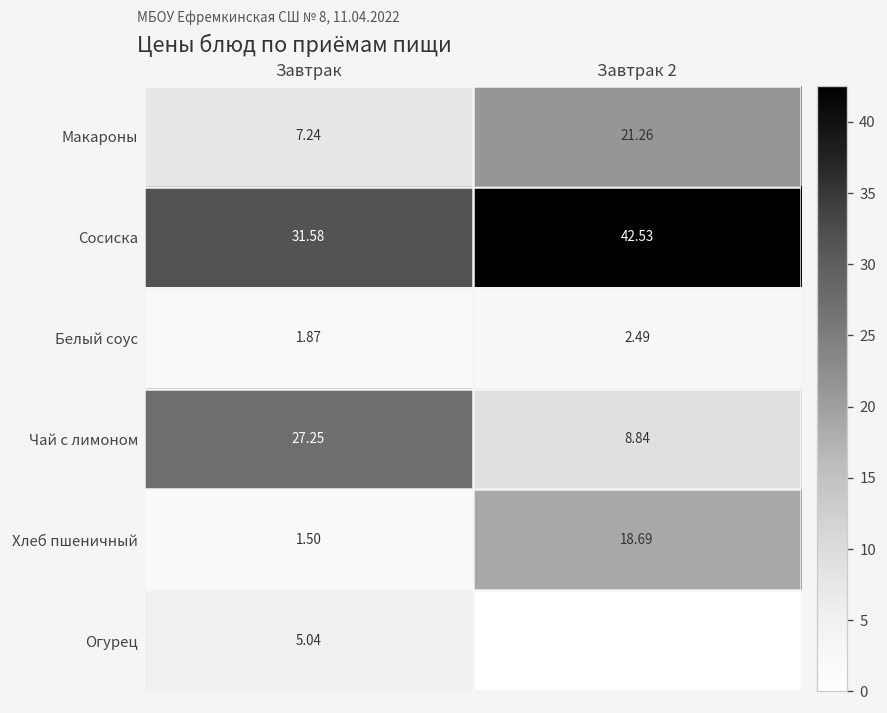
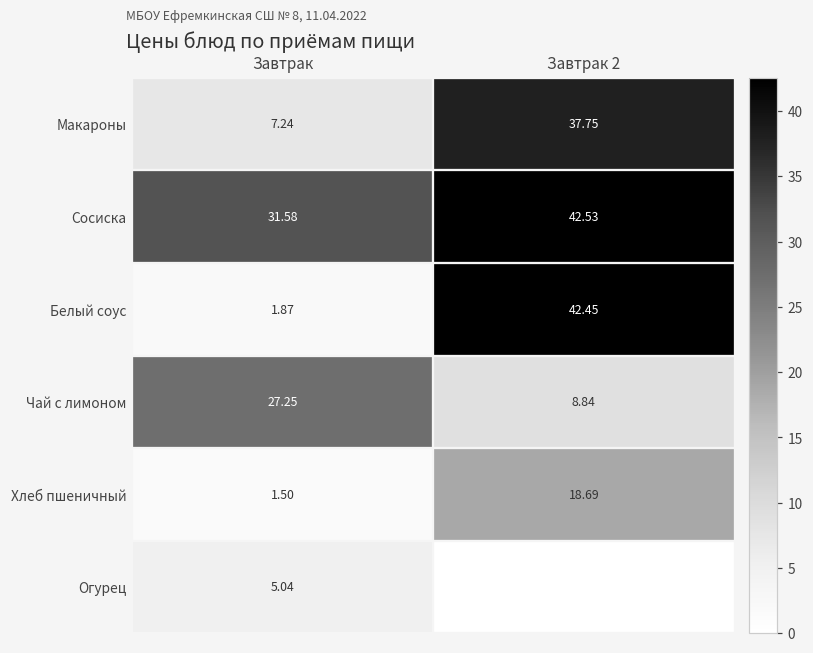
  {
    "Макароны": {
      "Завтрак": 7.24,
-     "Завтрак 2": 21.26
+     "Завтрак 2": 37.75
    },
    "Сосиска": {
      "Завтрак": 31.58,
      "Завтрак 2": 42.53
    },
    "Белый соус": {
      "Завтрак": 1.87,
-     "Завтрак 2": 2.49
+     "Завтрак 2": 42.45
    },
    "Чай с лимоном": {
      "Завтрак": 27.25,
      "Завтрак 2": 8.84
    },
    "Хлеб пшеничный": {
      "Завтрак": 1.50,
      "Завтрак 2": 18.69
    },
    "Огурец": {
      "Завтрак": 5.04
    }
  }
